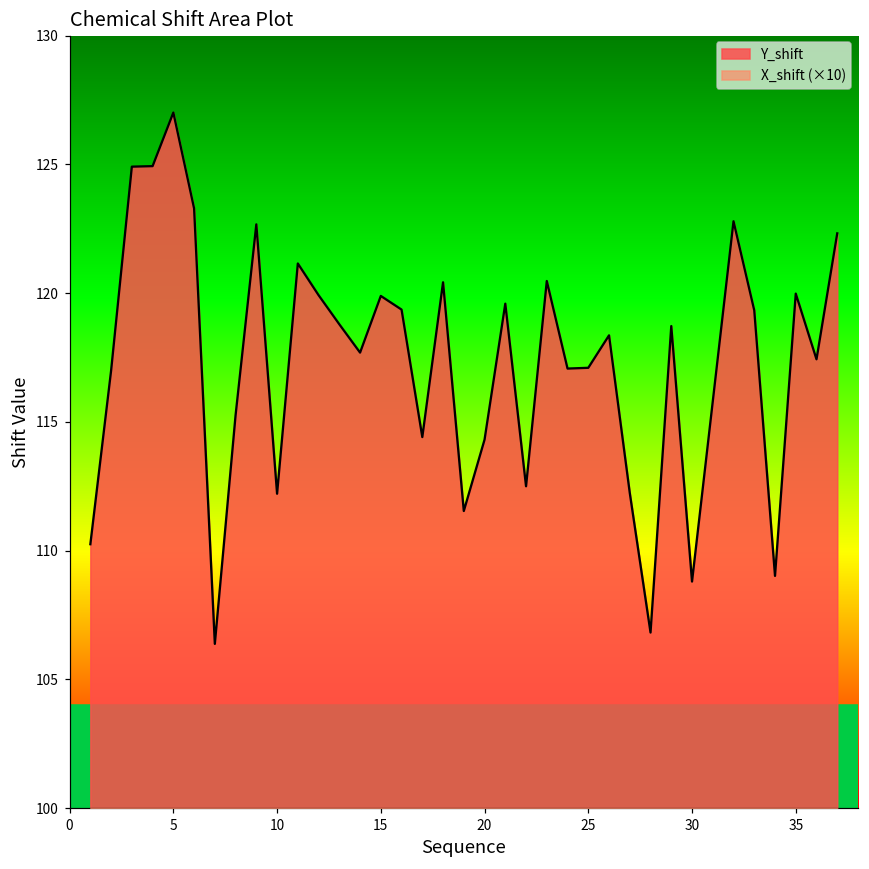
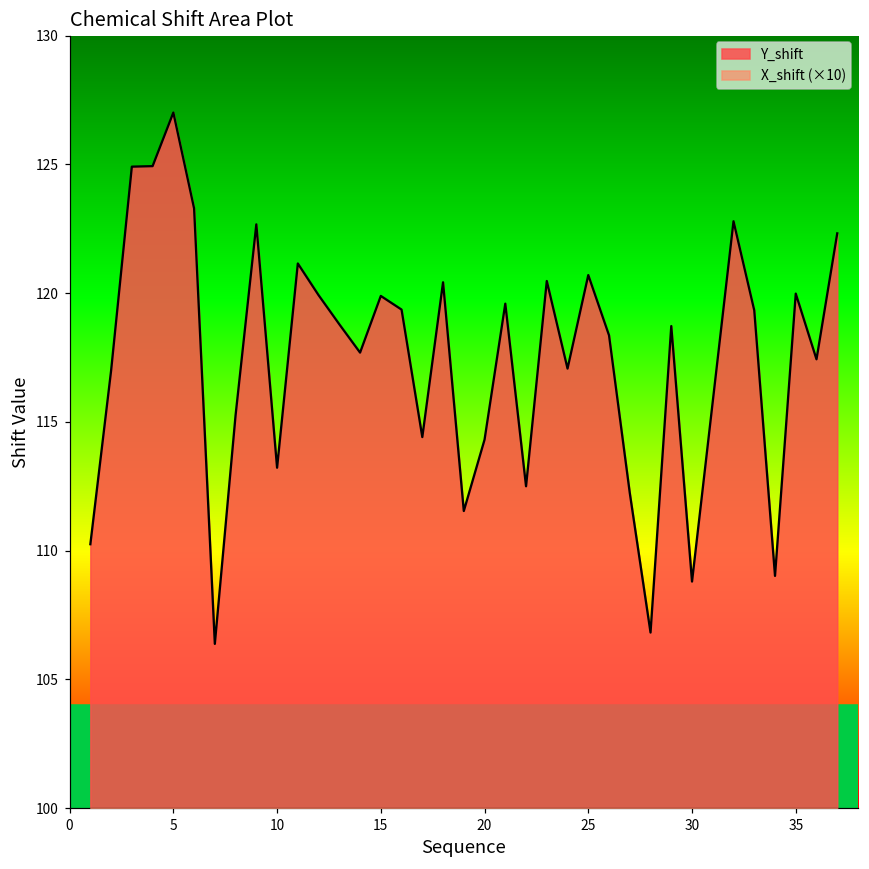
  {
    "Y_shift": {
      "5": 127.0,
-     "10": 112.2,
+     "10": 113.2,
      "15": 119.9,
      "20": 114.3,
-     "25": 117.1,
+     "25": 120.7,
      "30": 108.8,
      "35": 120.0
    }
  }
